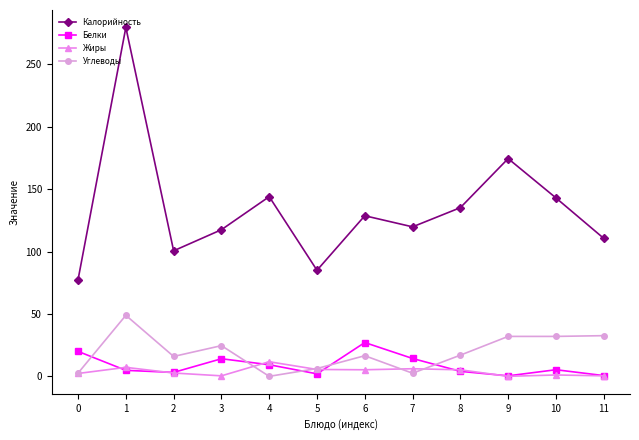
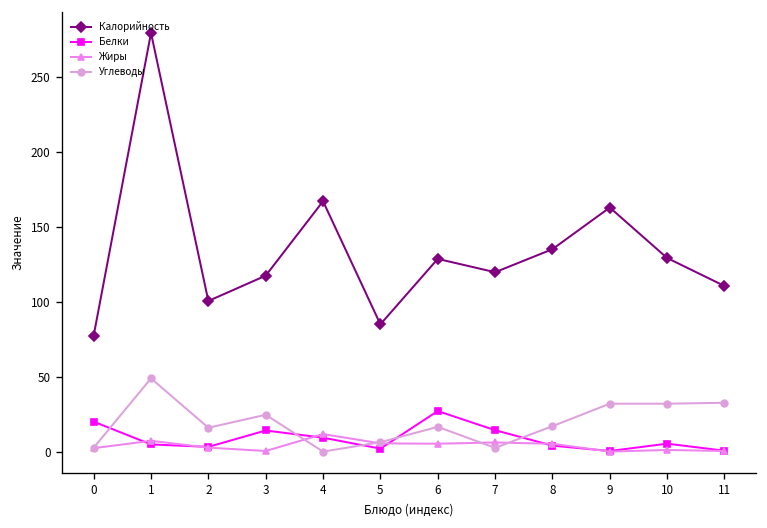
  {
    "Калорийность": {
      "0": 78,
      "1": 280,
      "2": 101,
      "3": 118,
-     "4": 144,
+     "4": 167,
      "5": 85,
      "6": 129,
      "7": 120,
      "8": 135,
-     "9": 175,
-     "10": 143,
+     "9": 163,
+     "10": 129,
      "11": 111
    },
    "Белки": {
      "0": 20,
      "1": 5,
      "3": 14,
      "4": 9,
      "5": 2,
      "6": 27,
      "7": 14,
      "10": 5
    }
  }
